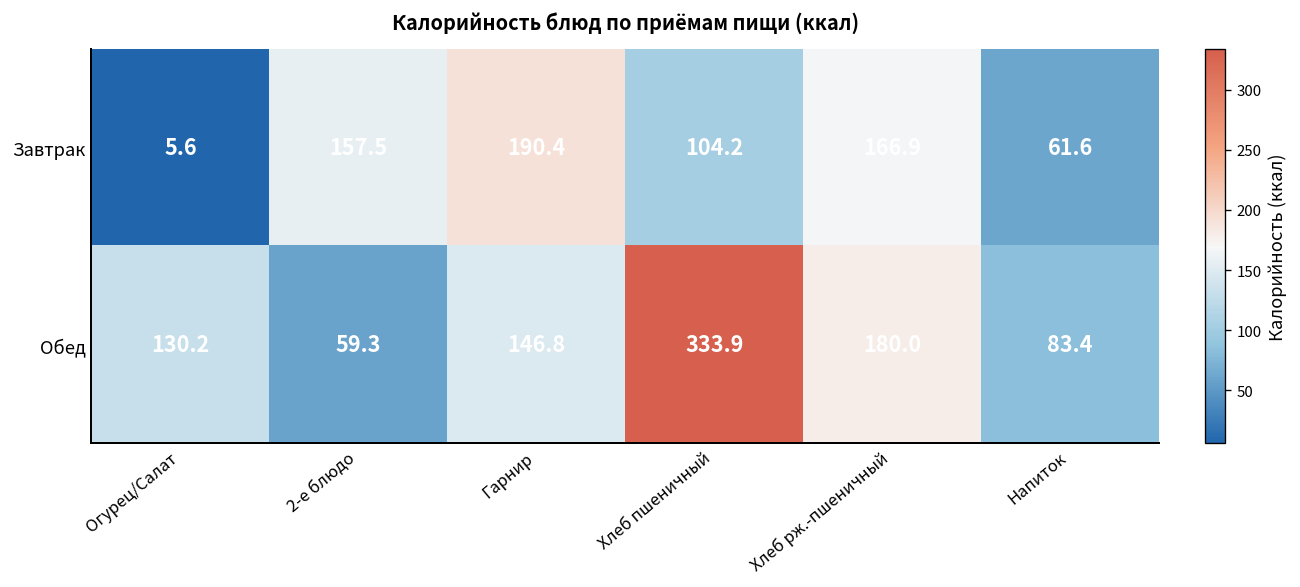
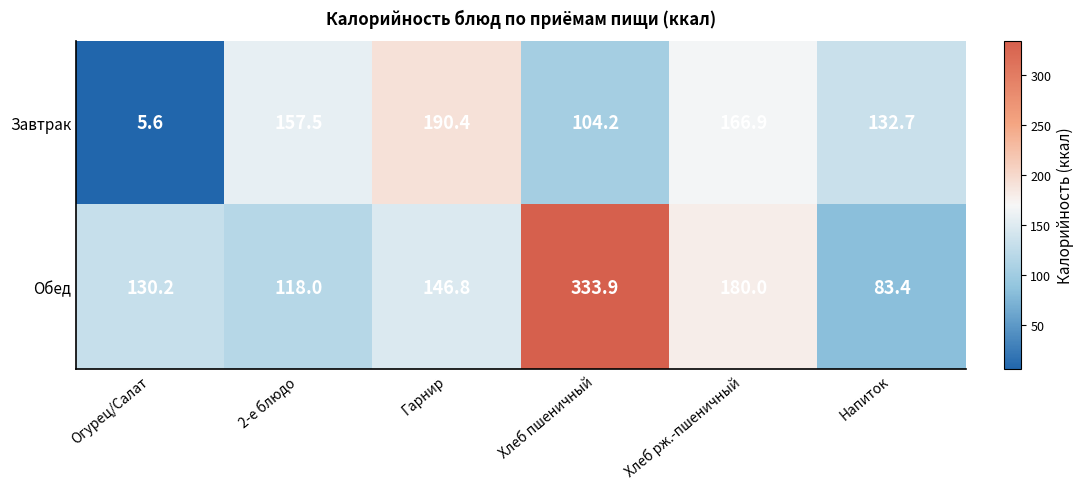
  {
    "Завтрак": {
      "Огурец/Салат": 5.6,
      "Хлеб пшеничный": 104.2,
-     "Напиток": 61.6
+     "Напиток": 132.7
    },
    "Обед": {
      "Огурец/Салат": 130.2,
-     "2-е блюдо": 59.3,
+     "2-е блюдо": 118.0,
      "Хлеб пшеничный": 333.9,
      "Напиток": 83.4
    }
  }
